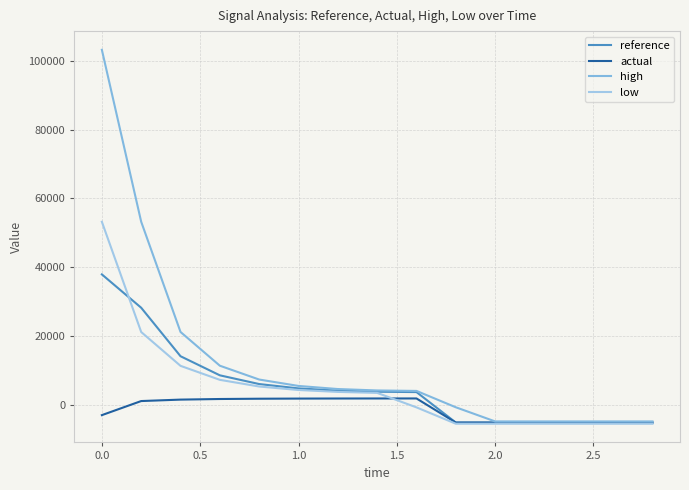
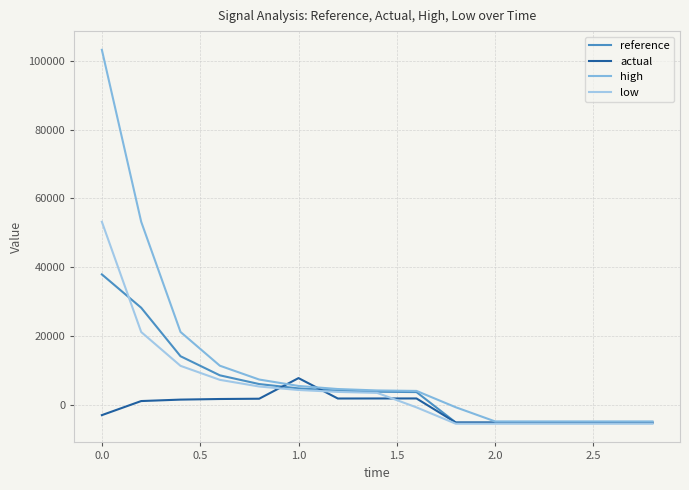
  {
    "reference": {
      "0.0": 38000
    },
    "actual": {
      "0.0": -3000,
-     "1.0": 2000
+     "1.0": 8000
    }
  }
